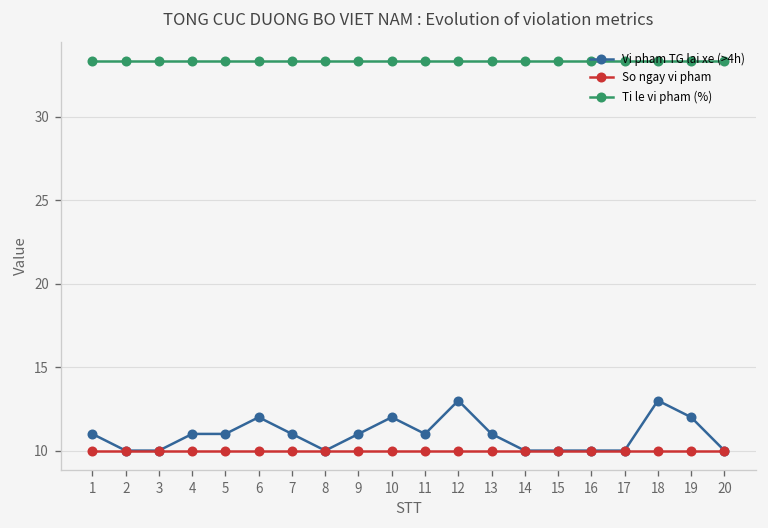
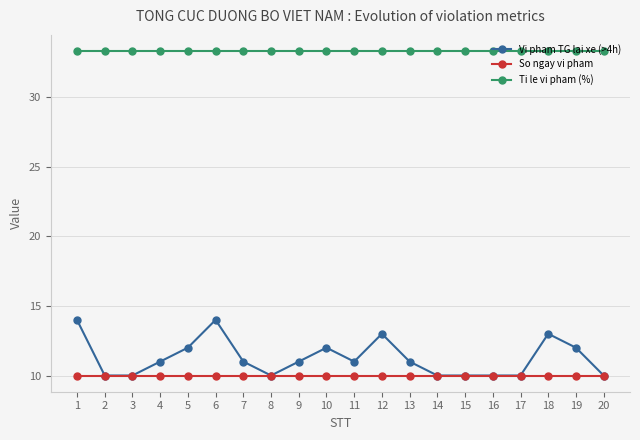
  {
    "Vi pham TG lai xe (>4h)": {
-     "1": 11,
+     "1": 14,
      "4": 11,
-     "5": 11,
-     "6": 12,
+     "5": 12,
+     "6": 14,
      "7": 11,
      "9": 11,
      "10": 12,
      "11": 11,
      "12": 13,
      "13": 11,
      "18": 13,
      "19": 12
    },
    "So ngay vi pham": {
      "1": 10,
      "4": 10,
      "5": 10,
      "6": 10,
      "7": 10,
      "9": 10,
      "10": 10,
      "11": 10,
      "12": 10,
      "13": 10,
      "18": 10,
      "19": 10
    },
    "Ti le vi pham (%)": {
      "1": 33.3,
      "2": 33.3,
      "3": 33.3,
      "4": 33.3,
      "5": 33.3,
      "6": 33.3,
      "7": 33.3,
      "8": 33.3,
      "9": 33.3,
      "10": 33.3,
      "11": 33.3,
      "12": 33.3,
      "13": 33.3,
      "14": 33.3,
      "15": 33.3,
      "16": 33.3,
      "17": 33.3,
      "18": 33.3,
      "19": 33.3,
      "20": 33.3
    }
  }
